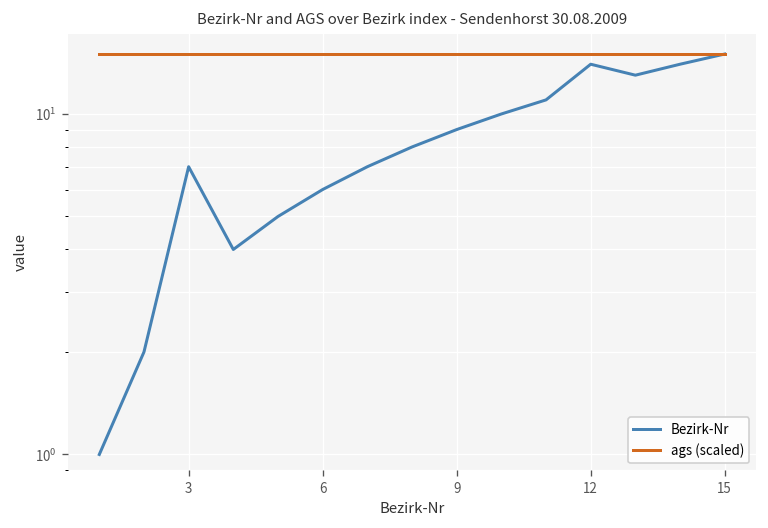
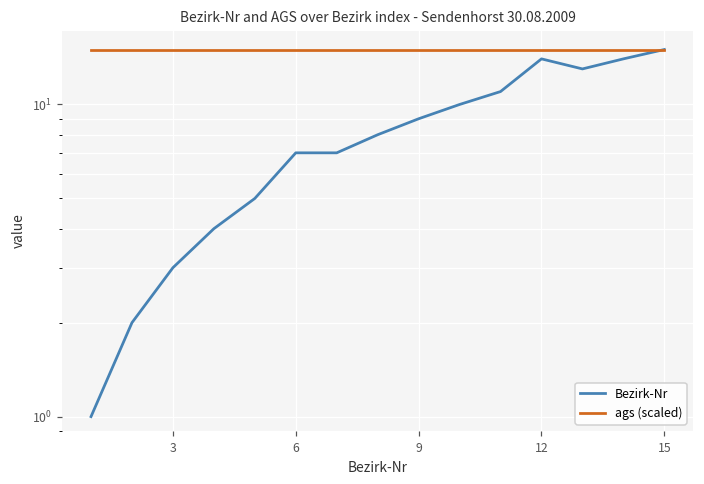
  {
    "Bezirk-Nr": {
-     "3": 7,
-     "6": 6,
+     "3": 3,
+     "6": 7,
      "9": 9,
      "12": 14
    },
    "ags (scaled)": {
      "3": 15,
      "6": 15,
      "9": 15,
      "12": 15
    }
  }
